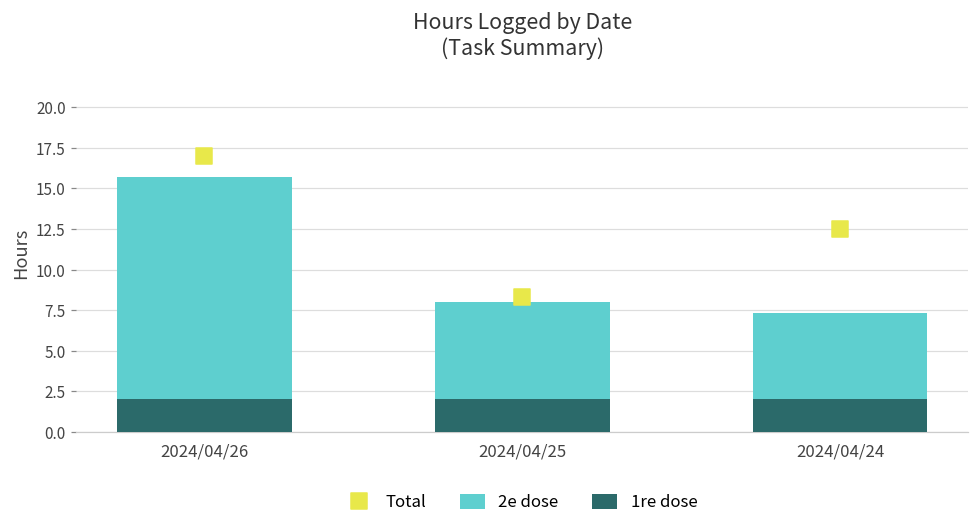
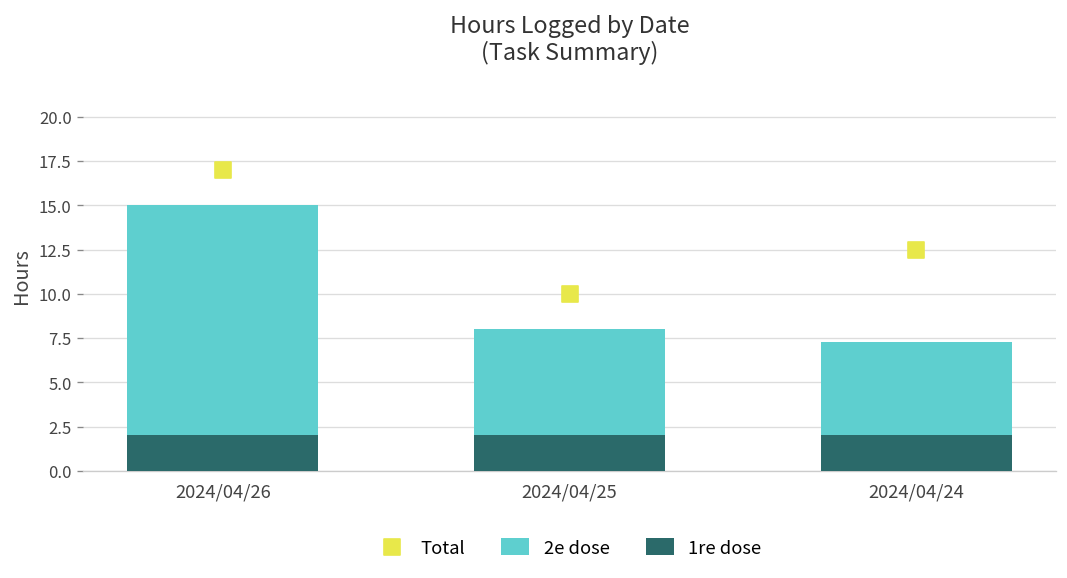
  {
    "2e dose": {
-     "2024/04/26": 15.7,
+     "2024/04/26": 15.0,
      "2024/04/25": 8.0,
      "2024/04/24": 7.3
    },
    "Total": {
-     "2024/04/25": 8.3
+     "2024/04/25": 10.0
    }
  }
